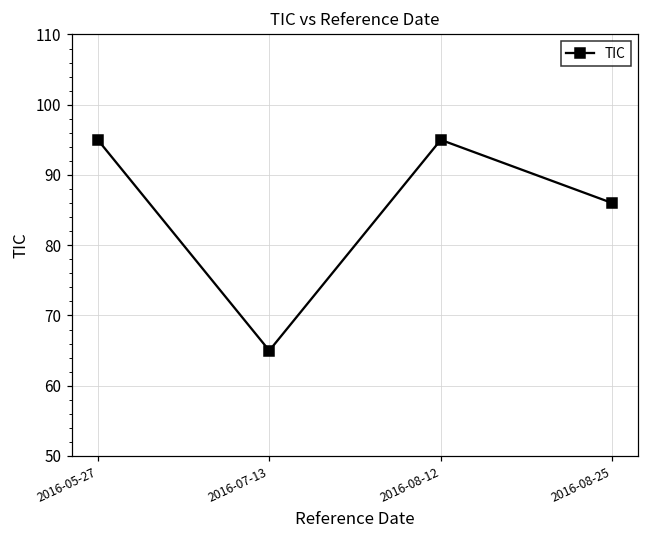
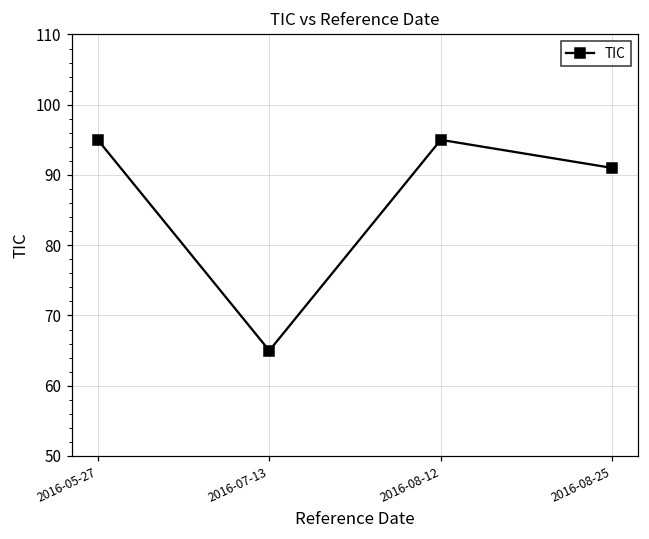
  {
    "2016-05-27": 95,
    "2016-07-13": 65,
    "2016-08-12": 95,
-   "2016-08-25": 86
+   "2016-08-25": 91
  }
